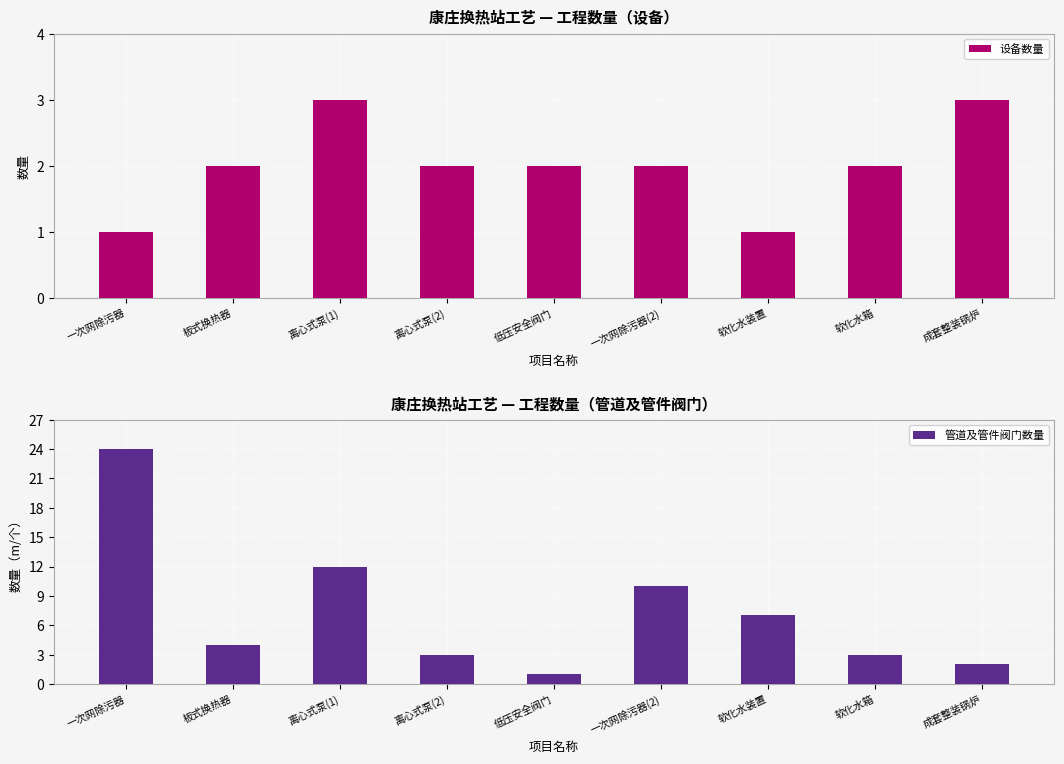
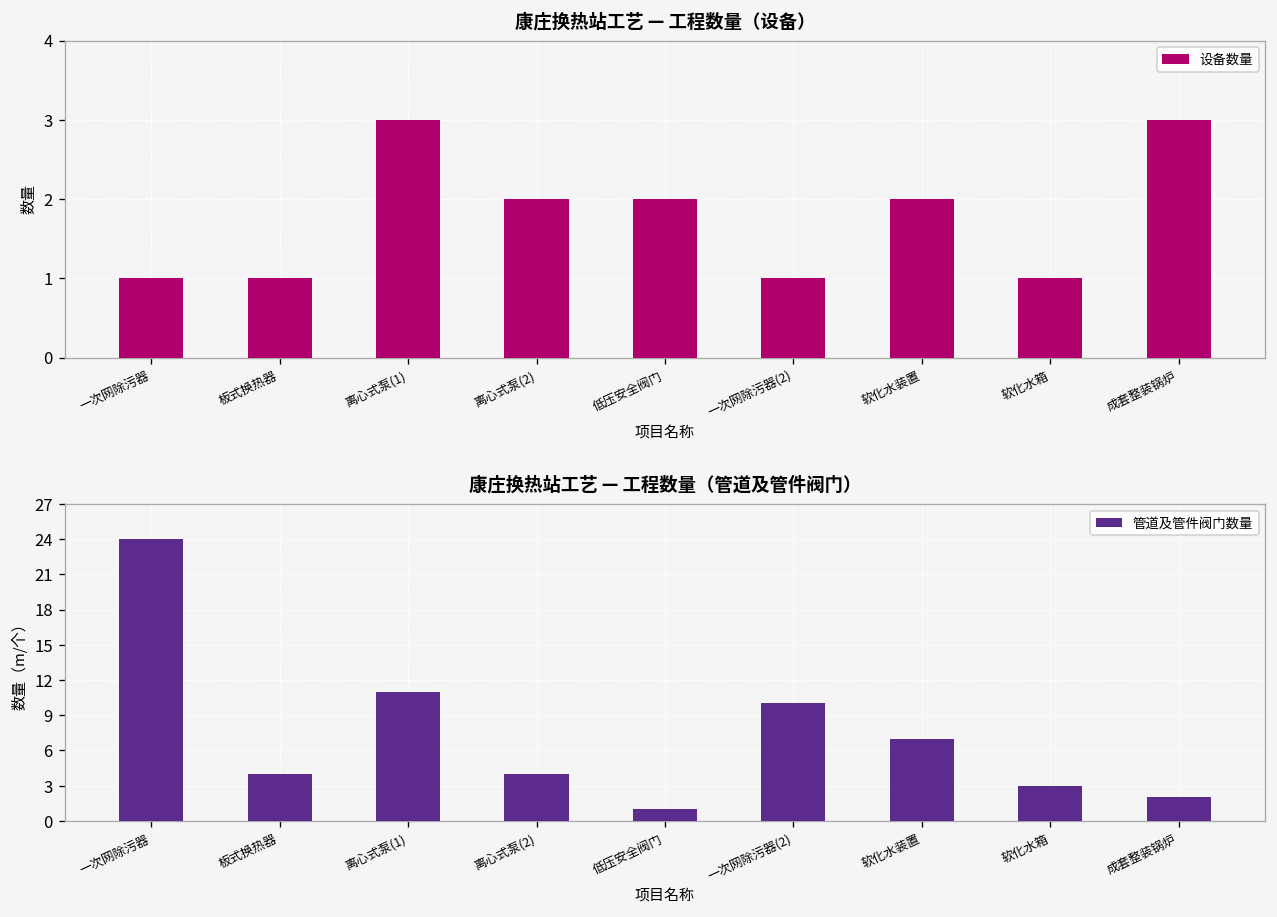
  {
    "康庄换热站工艺 — 工程数量（设备）": {
      "一次网除污器": 1,
-     "板式换热器": 2,
+     "板式换热器": 1,
      "离心式泵(1)": 3,
      "离心式泵(2)": 2,
      "低压安全阀门": 2,
-     "一次网除污器(2)": 2,
-     "软化水装置": 1,
-     "软化水箱": 2,
+     "一次网除污器(2)": 1,
+     "软化水装置": 2,
+     "软化水箱": 1,
      "成套整装锅炉": 3
    },
    "康庄换热站工艺 — 工程数量（管道及管件阀门）": {
      "一次网除污器": 24,
      "板式换热器": 4,
-     "离心式泵(1)": 12,
-     "离心式泵(2)": 3,
+     "离心式泵(1)": 11,
+     "离心式泵(2)": 4,
      "低压安全阀门": 1,
      "一次网除污器(2)": 10,
      "软化水装置": 7,
      "软化水箱": 3,
      "成套整装锅炉": 2
    }
  }
